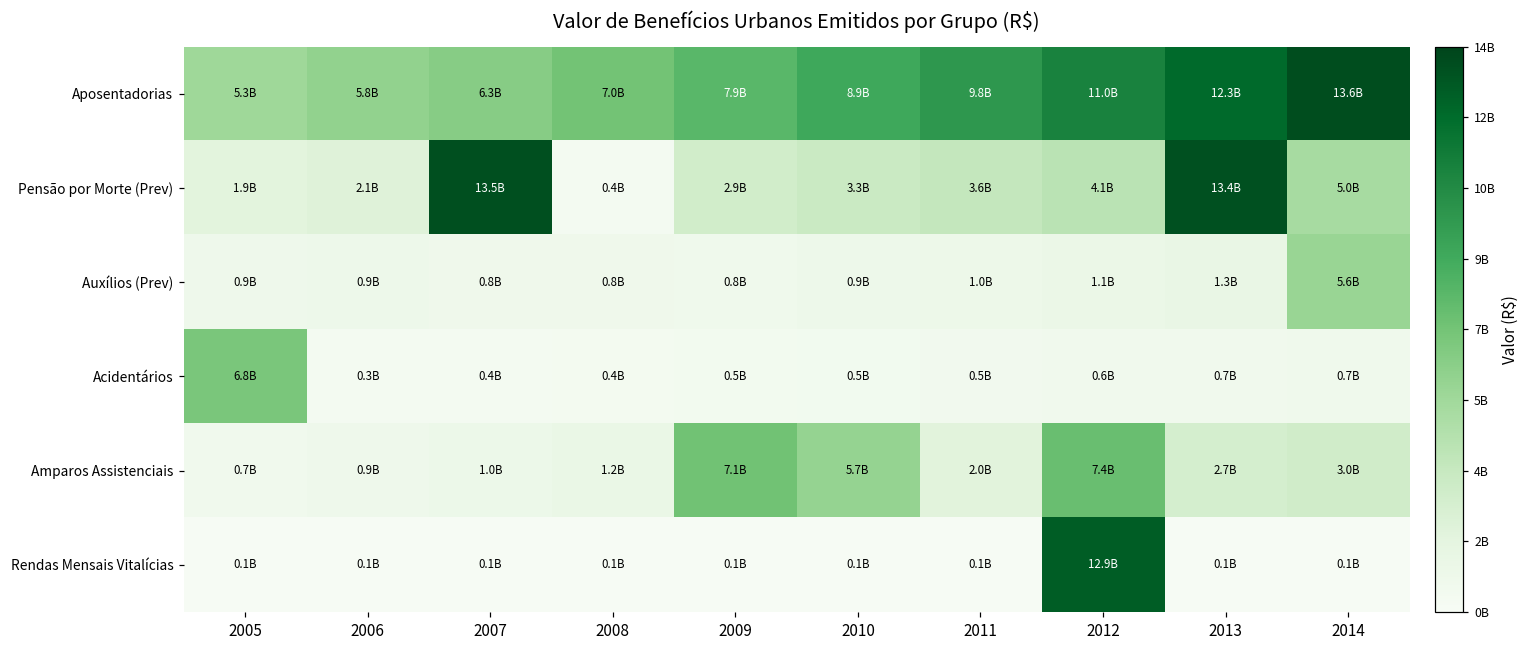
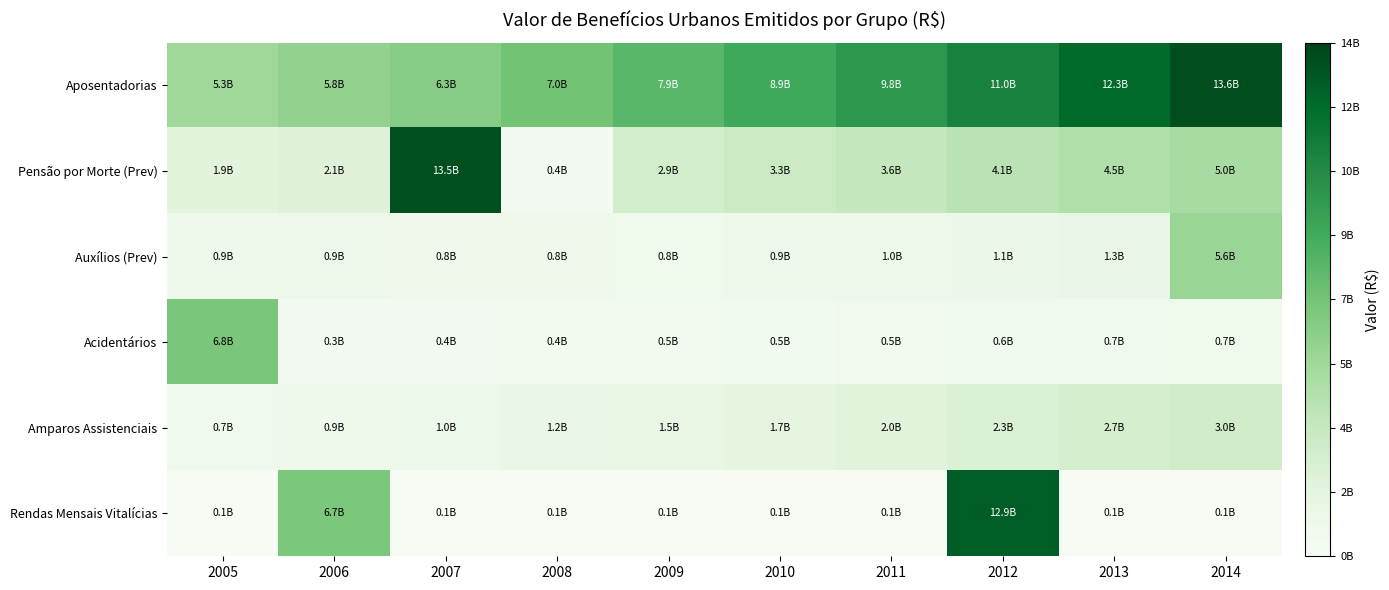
  {
    "Aposentadorias": {
      "2005": "5.3B",
      "2006": "5.8B",
      "2007": "6.3B",
      "2008": "7.0B",
      "2009": "7.9B",
      "2010": "8.9B",
      "2011": "9.8B",
      "2012": "11.0B",
      "2013": "12.3B",
      "2014": "13.6B"
    },
    "Pensão por Morte (Prev)": {
      "2005": "1.9B",
      "2006": "2.1B",
      "2007": "13.5B",
      "2008": "0.4B",
      "2009": "2.9B",
      "2010": "3.3B",
      "2011": "3.6B",
      "2012": "4.1B",
-     "2013": "13.4B",
+     "2013": "4.5B",
      "2014": "5.0B"
    },
    "Auxílios (Prev)": {
      "2005": "0.9B",
      "2006": "0.9B",
      "2007": "0.8B",
      "2008": "0.8B",
      "2009": "0.8B",
      "2010": "0.9B",
      "2011": "1.0B",
      "2012": "1.1B",
      "2013": "1.3B",
      "2014": "5.6B"
    },
    "Acidentários": {
      "2005": "6.8B",
      "2006": "0.3B",
      "2007": "0.4B",
      "2008": "0.4B",
      "2009": "0.5B",
      "2010": "0.5B",
      "2011": "0.5B",
      "2012": "0.6B",
      "2013": "0.7B",
      "2014": "0.7B"
    },
    "Amparos Assistenciais": {
      "2005": "0.7B",
      "2006": "0.9B",
      "2007": "1.0B",
      "2008": "1.2B",
-     "2009": "7.1B",
-     "2010": "5.7B",
+     "2009": "1.5B",
+     "2010": "1.7B",
      "2011": "2.0B",
-     "2012": "7.4B",
+     "2012": "2.3B",
      "2013": "2.7B",
      "2014": "3.0B"
    },
    "Rendas Mensais Vitalícias": {
      "2005": "0.1B",
-     "2006": "0.1B",
+     "2006": "6.7B",
      "2007": "0.1B",
      "2008": "0.1B",
      "2009": "0.1B",
      "2010": "0.1B",
      "2011": "0.1B",
      "2012": "12.9B",
      "2013": "0.1B",
      "2014": "0.1B"
    }
  }
